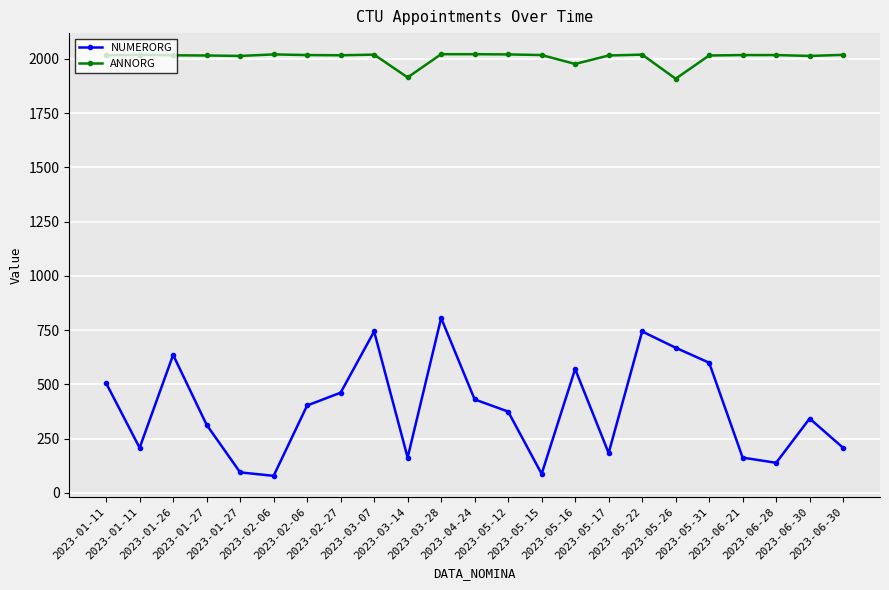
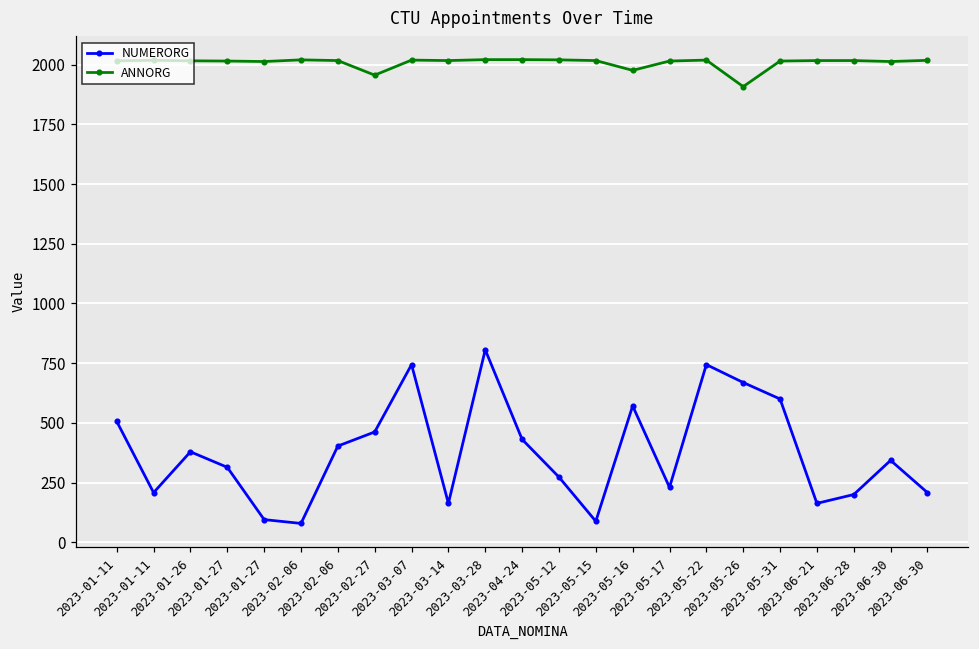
  {
    "NUMERORG": {
-     "2023-01-26": 640,
+     "2023-01-26": 380,
      "2023-02-27": 460,
      "2023-03-07": 740,
      "2023-03-14": 160,
      "2023-03-28": 810,
      "2023-04-24": 430,
-     "2023-05-12": 380,
+     "2023-05-12": 270,
      "2023-05-15": 90,
      "2023-05-16": 570,
-     "2023-05-17": 180,
+     "2023-05-17": 230,
      "2023-05-22": 740,
      "2023-05-26": 670,
      "2023-05-31": 600,
      "2023-06-21": 160,
-     "2023-06-28": 140
+     "2023-06-28": 200
    },
    "ANNORG": {
-     "2023-02-27": 2020,
+     "2023-02-27": 1960,
      "2023-03-07": 2020,
-     "2023-03-14": 1910,
+     "2023-03-14": 2020,
      "2023-03-28": 2020,
      "2023-04-24": 2020,
      "2023-05-12": 2020,
      "2023-05-15": 2020,
      "2023-05-16": 1980,
      "2023-05-17": 2020,
      "2023-05-22": 2020,
      "2023-05-26": 1910,
      "2023-05-31": 2020,
      "2023-06-21": 2020,
      "2023-06-28": 2020
    }
  }
